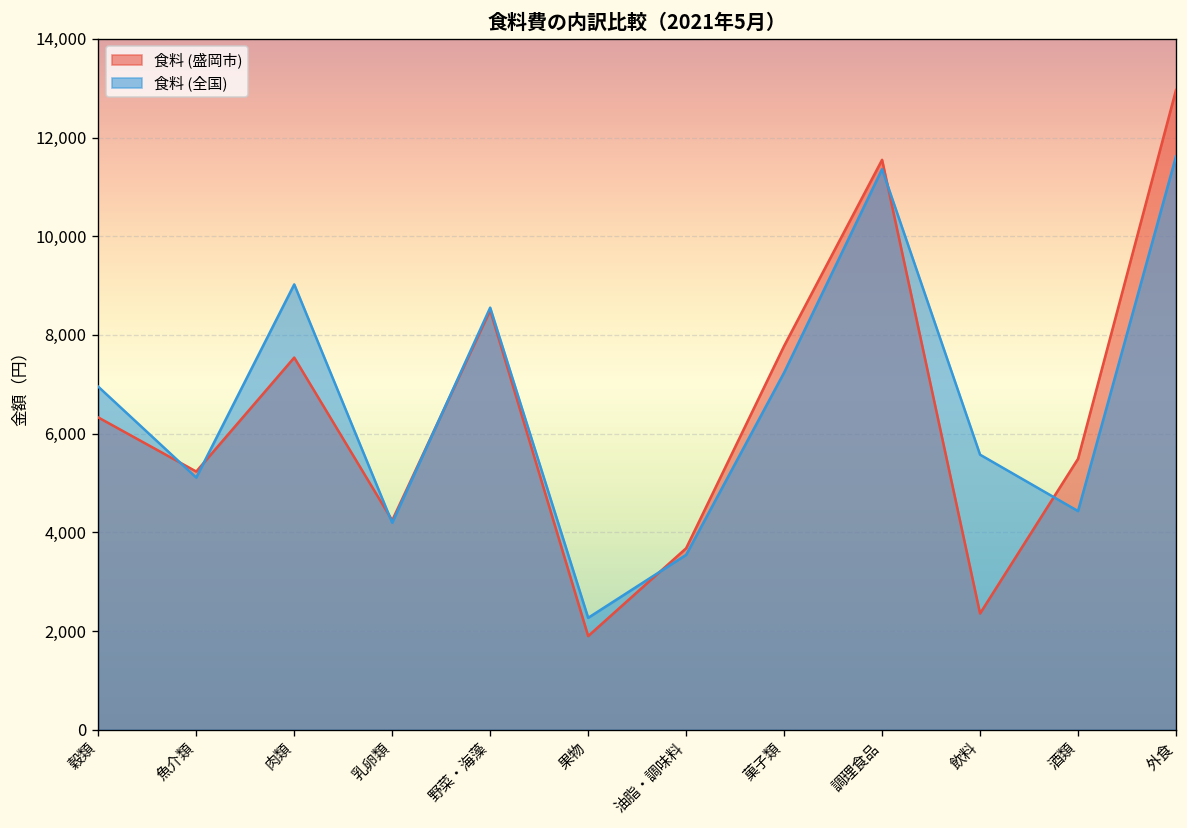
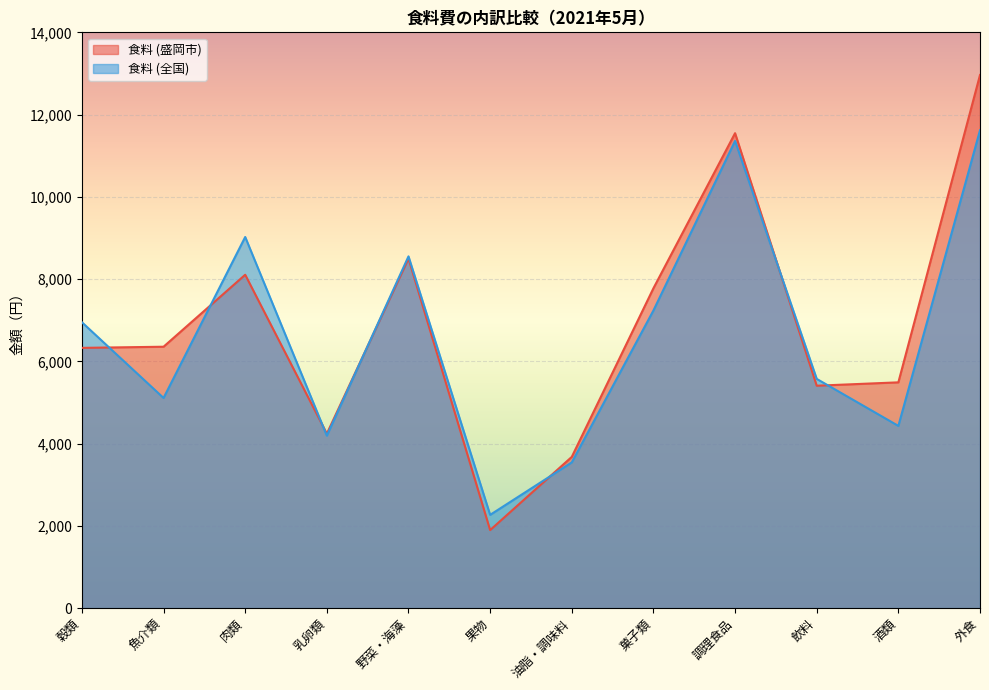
  {
    "食料 (盛岡市)": {
      "穀類": "6,300",
-     "魚介類": "5,200",
-     "肉類": "7,500",
+     "魚介類": "6,400",
+     "肉類": "8,100",
      "果物": "1,900",
      "油脂・調味料": "3,700",
      "菓子類": "7,800",
      "調理食品": "11,500",
-     "飲料": "2,400",
+     "飲料": "5,400",
      "酒類": "5,500",
      "外食": "13,000"
    },
    "食料 (全国)": {
      "穀類": "7,000",
      "魚介類": "5,100",
      "肉類": "9,000",
      "果物": "2,300",
      "油脂・調味料": "3,500",
      "菓子類": "7,200",
      "調理食品": "11,400",
      "飲料": "5,600",
      "酒類": "4,400",
      "外食": "11,600"
    }
  }
